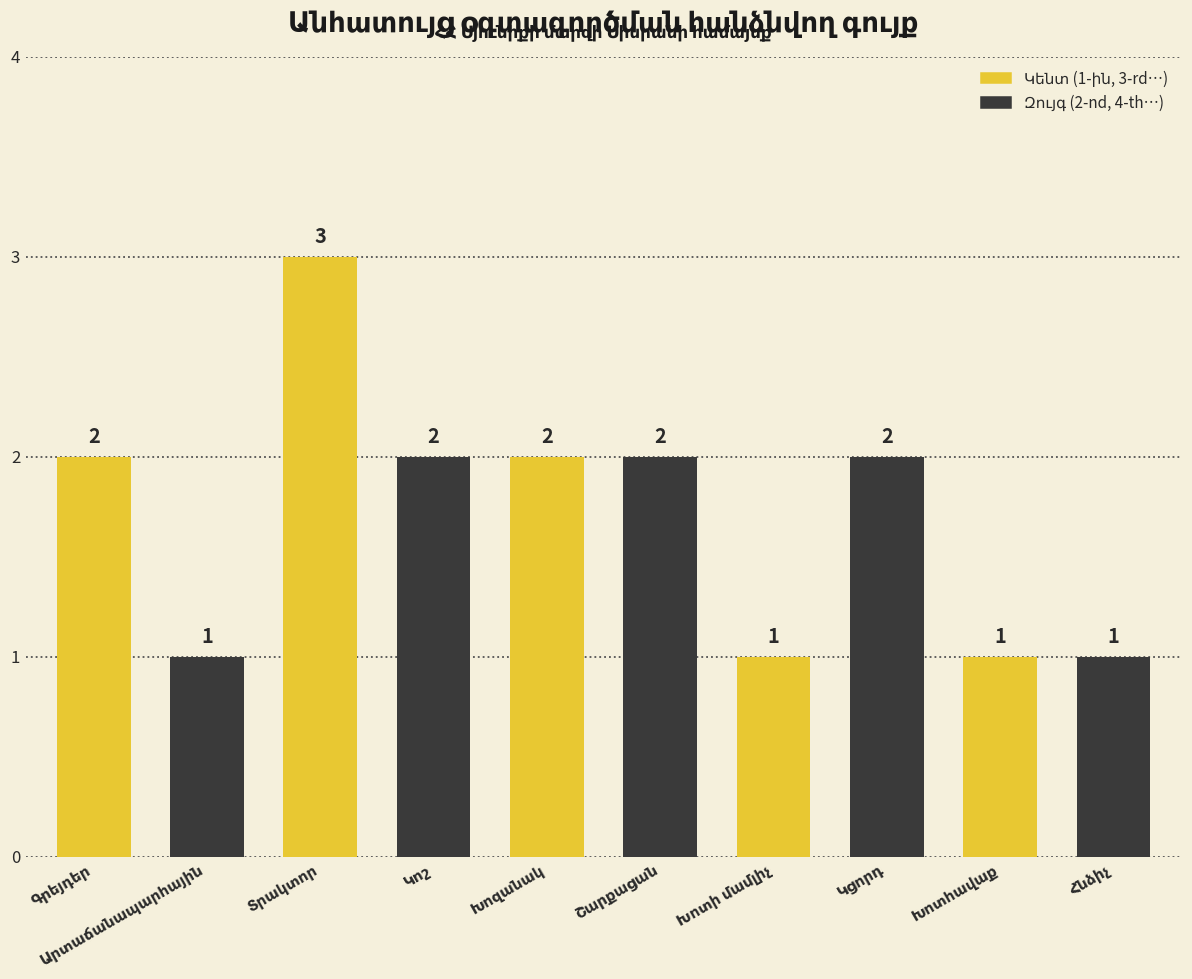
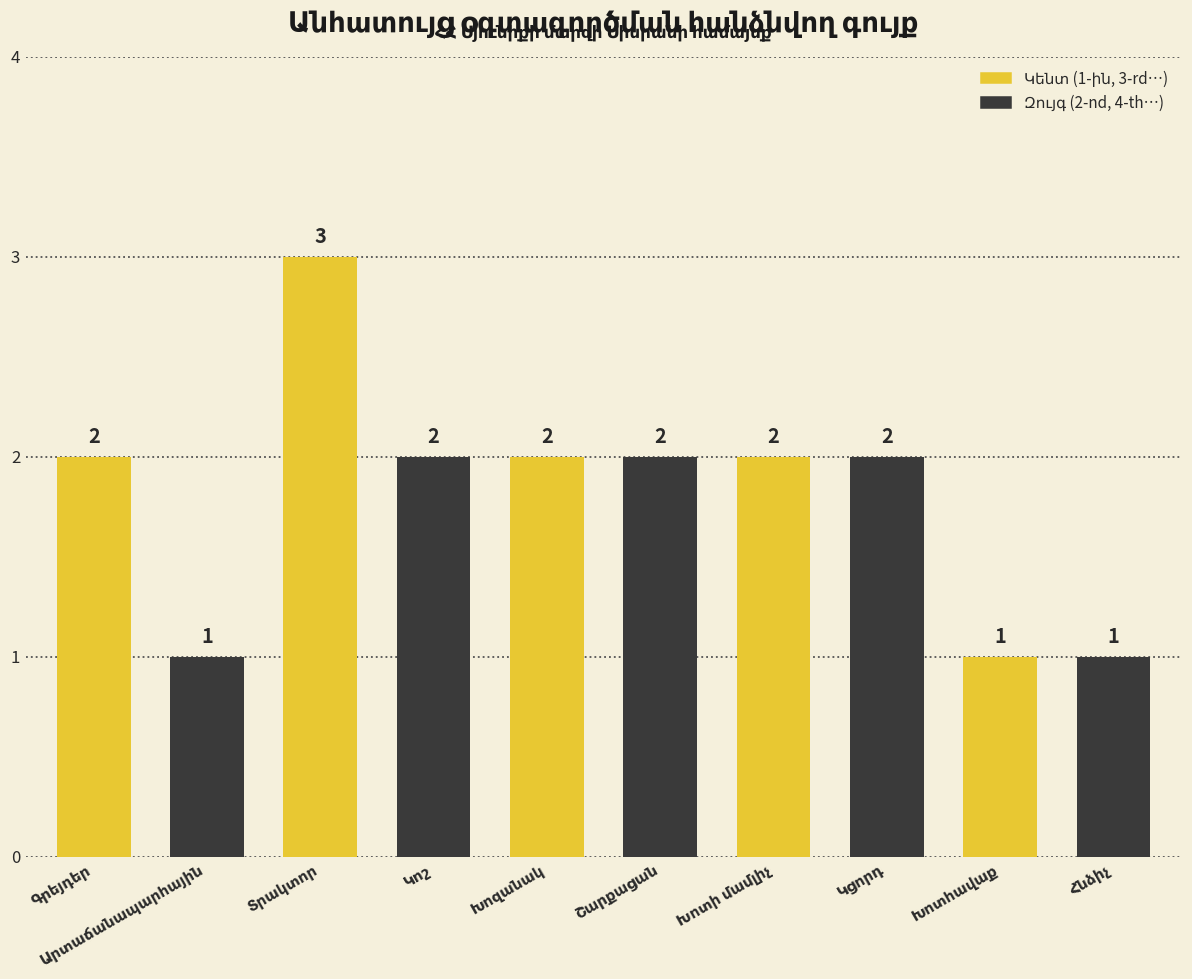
  {
    "Գրեյդեր": 2,
    "Արտաճանապարհային": 1,
    "Տրակտոր": 3,
    "Կոշ": 2,
    "Խոզանակ": 2,
    "Շարքացան": 2,
-   "Խոտի մամլիչ": 1,
+   "Խոտի մամլիչ": 2,
    "Կցորդ": 2,
    "Խոտհավաք": 1,
    "Հնձիչ": 1
  }
